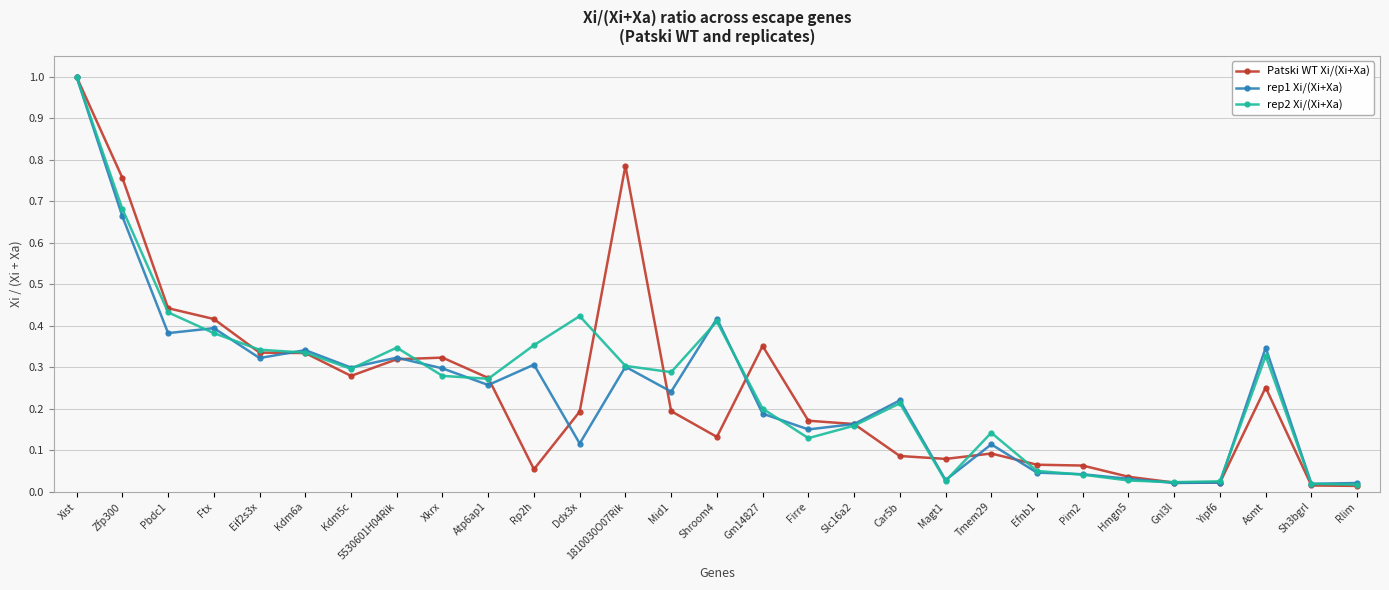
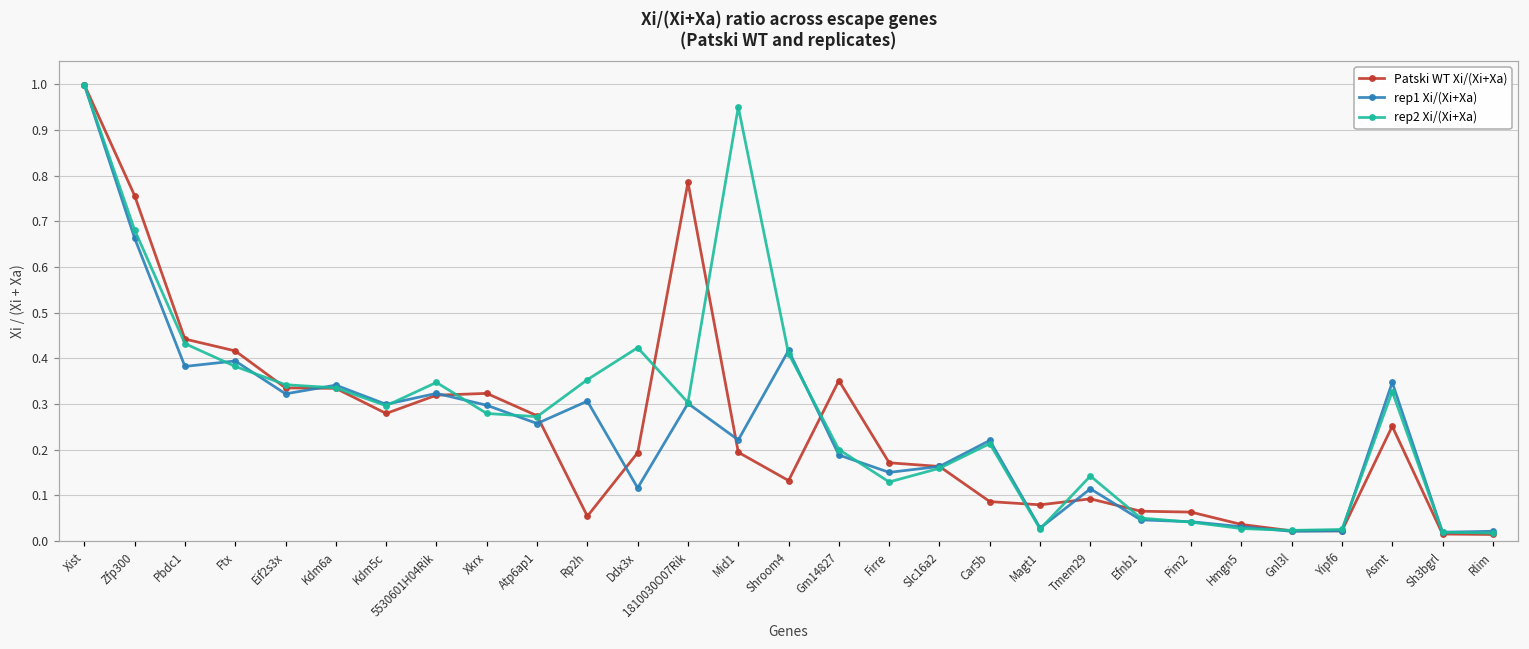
  {
    "Patski WT Xi/(Xi+Xa)": {
      "Zfp300": 0.76,
      "Pbdc1": 0.44,
      "Ftx": 0.42,
      "Eif2s3x": 0.34,
      "Kdm5c": 0.28,
      "Xkrx": 0.32,
      "Rp2h": 0.05,
      "Ddx3x": 0.19,
      "1810030O07Rik": 0.79,
      "Mid1": 0.19,
      "Shroom4": 0.13,
      "Gm14827": 0.35,
      "Firre": 0.17,
      "Car5b": 0.09,
      "Magt1": 0.08,
      "Tmem29": 0.09,
      "Efnb1": 0.07,
      "Pim2": 0.06,
      "Asmt": 0.25
    },
    "rep1 Xi/(Xi+Xa)": {
      "Zfp300": 0.66,
      "Pbdc1": 0.38,
      "Ftx": 0.39,
      "Eif2s3x": 0.32,
      "Xkrx": 0.30,
      "Atp6ap1": 0.26,
      "Rp2h": 0.31,
      "Ddx3x": 0.12,
-     "Mid1": 0.24,
+     "Mid1": 0.22,
      "Shroom4": 0.42,
      "Gm14827": 0.19,
      "Firre": 0.15,
      "Car5b": 0.22,
      "Tmem29": 0.11,
      "Asmt": 0.35
    },
    "rep2 Xi/(Xi+Xa)": {
      "Zfp300": 0.68,
      "Pbdc1": 0.43,
      "Ftx": 0.38,
      "Eif2s3x": 0.34,
      "5530601H04Rik": 0.35,
      "Xkrx": 0.28,
      "Rp2h": 0.35,
      "Ddx3x": 0.42,
-     "Mid1": 0.29,
+     "Mid1": 0.95,
      "Shroom4": 0.41,
      "Gm14827": 0.20,
      "Firre": 0.13,
      "Car5b": 0.21,
      "Tmem29": 0.14,
      "Asmt": 0.33
    }
  }
